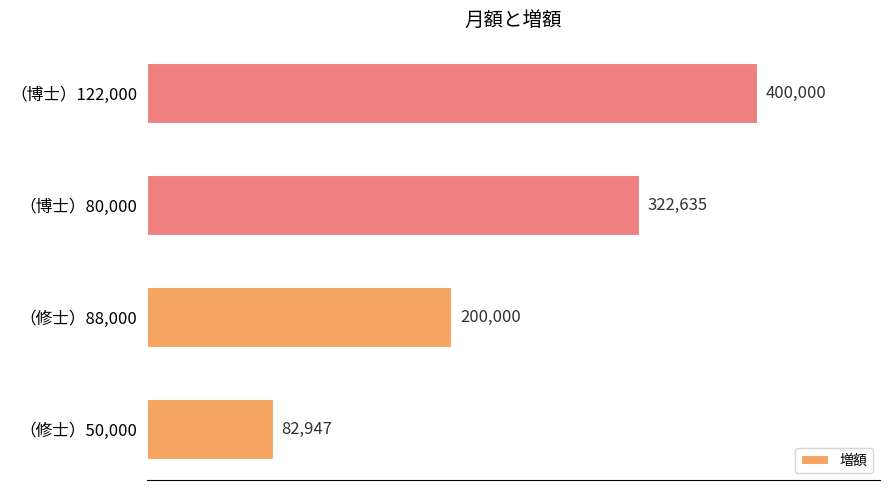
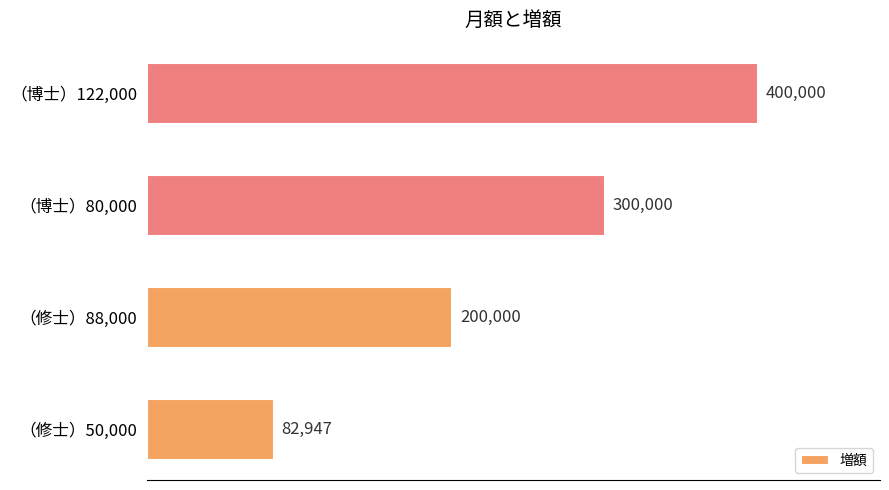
  {
    "（博士）122,000": "400,000",
-   "（博士）80,000": "322,635",
+   "（博士）80,000": "300,000",
    "（修士）88,000": "200,000",
    "（修士）50,000": "82,947"
  }
